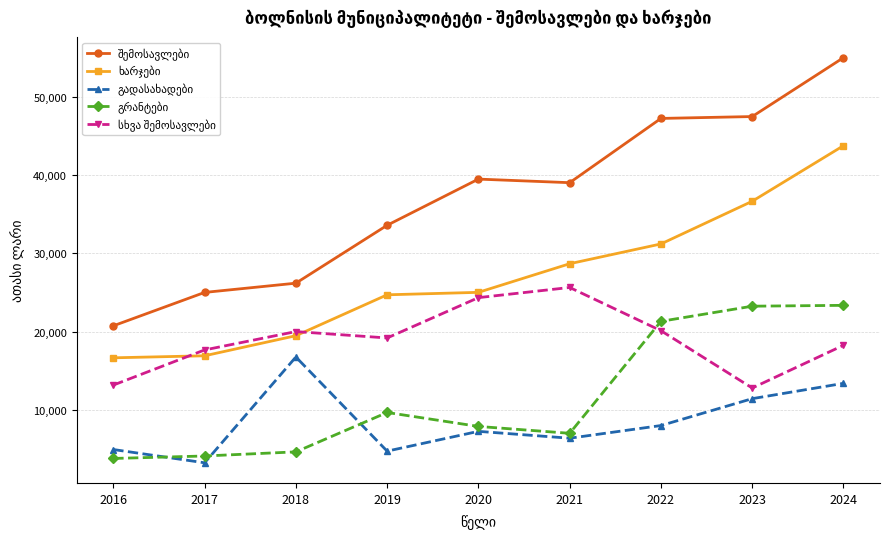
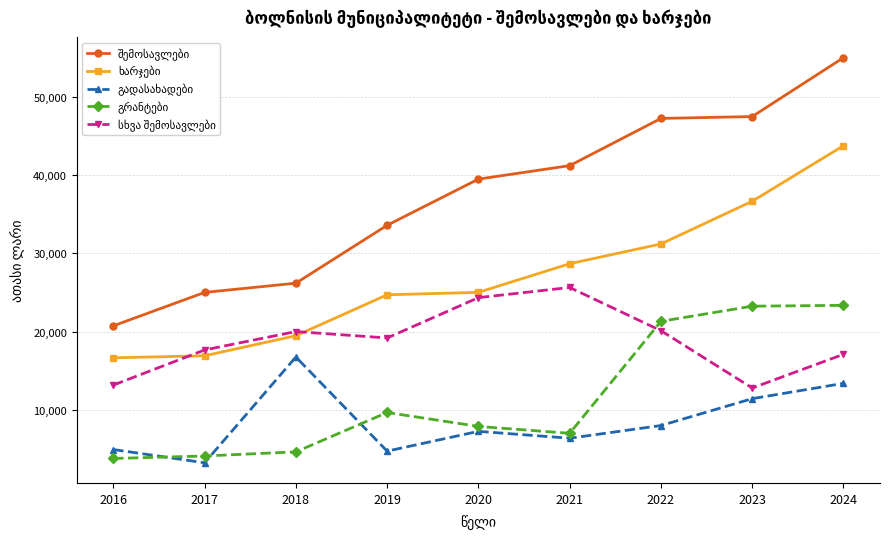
  {
    "შემოსავლები": {
      "2016": "21,000",
      "2017": "25,000",
      "2018": "26,000",
      "2019": "34,000",
      "2020": "39,000",
-     "2021": "39,000",
+     "2021": "41,000",
      "2022": "47,000",
      "2023": "47,000",
      "2024": "55,000"
    },
    "ხარჯები": {
      "2016": "17,000",
      "2017": "17,000",
      "2018": "19,000",
      "2019": "25,000",
      "2020": "25,000",
      "2021": "29,000",
      "2022": "31,000",
      "2023": "37,000",
      "2024": "44,000"
    },
    "გადასახადები": {
      "2016": "5,000",
      "2017": "3,000",
      "2018": "17,000",
      "2019": "5,000",
      "2020": "7,000",
      "2021": "6,000",
      "2022": "8,000",
      "2023": "11,000",
      "2024": "13,000"
    },
    "გრანტები": {
      "2016": "4,000",
      "2017": "4,000",
      "2018": "5,000",
      "2019": "10,000",
      "2020": "8,000",
      "2021": "7,000",
      "2022": "21,000",
      "2023": "23,000",
      "2024": "23,000"
    },
    "სხვა შემოსავლები": {
      "2016": "13,000",
      "2017": "18,000",
      "2018": "20,000",
      "2019": "19,000",
      "2020": "24,000",
      "2021": "26,000",
      "2022": "20,000",
      "2023": "13,000",
-     "2024": "18,000"
+     "2024": "17,000"
    }
  }
